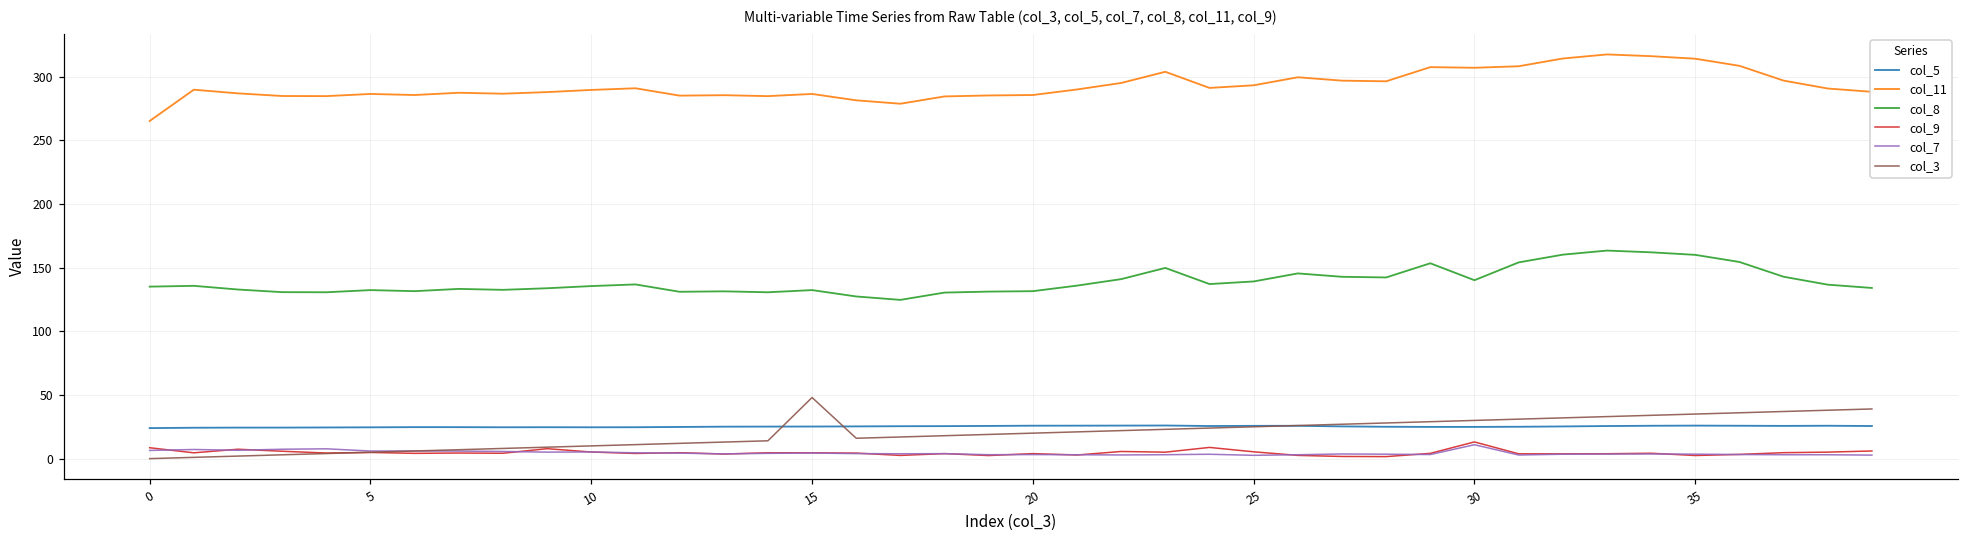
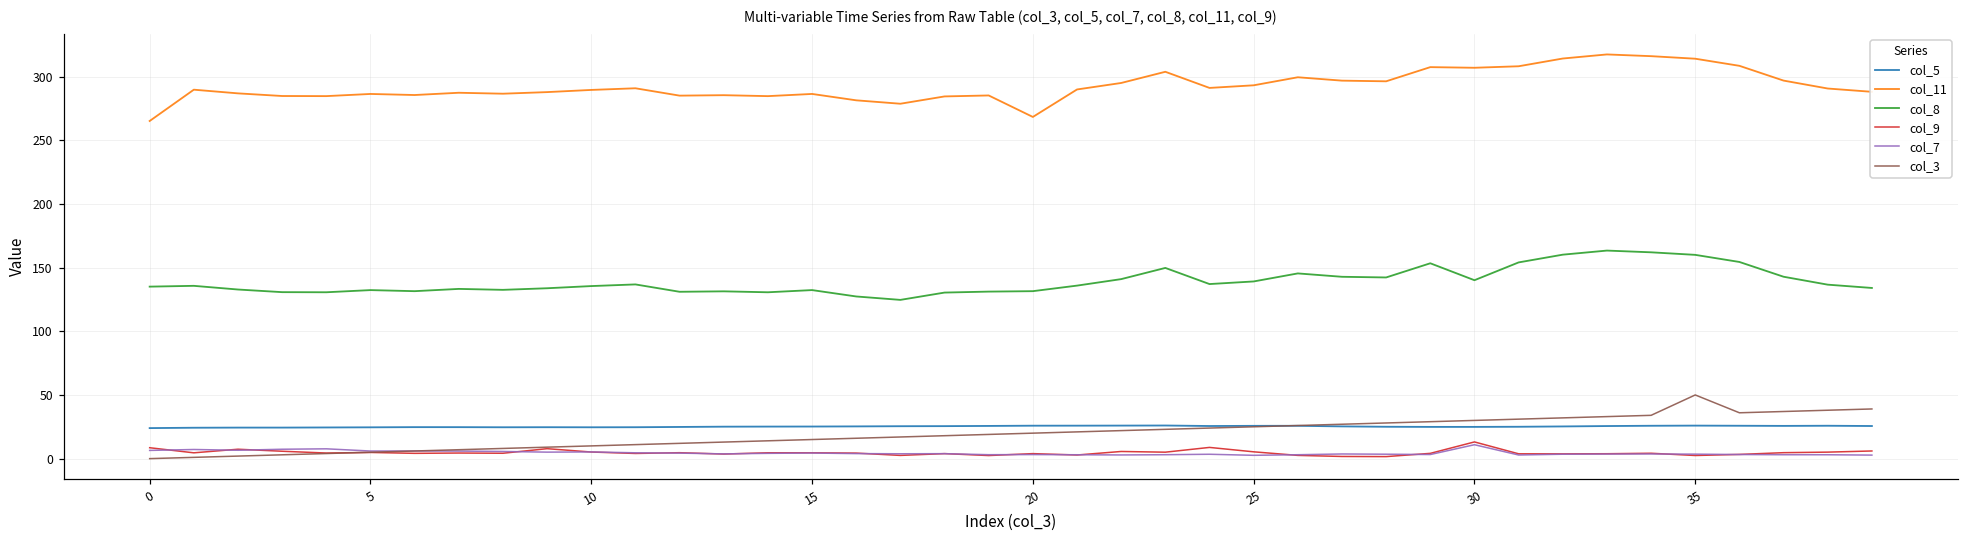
  {
    "col_5": {
      "0": 24,
      "5": 25,
      "10": 25,
      "15": 25,
      "20": 26,
      "30": 25,
      "35": 26
    },
    "col_11": {
      "0": 265,
      "5": 286,
      "10": 289,
      "15": 286,
-     "20": 285,
+     "20": 268,
      "25": 293,
      "30": 307,
      "35": 314
    },
    "col_8": {
      "0": 135,
      "5": 132,
      "10": 135,
      "15": 132,
      "20": 131,
      "25": 139,
      "30": 140,
      "35": 160
    },
    "col_9": {
      "25": 5
    },
    "col_7": {
      "25": 3
    },
    "col_3": {
      "0": 0,
      "10": 10,
-     "15": 48,
+     "15": 15,
      "20": 20,
      "30": 30,
-     "35": 35
+     "35": 50
    }
  }
